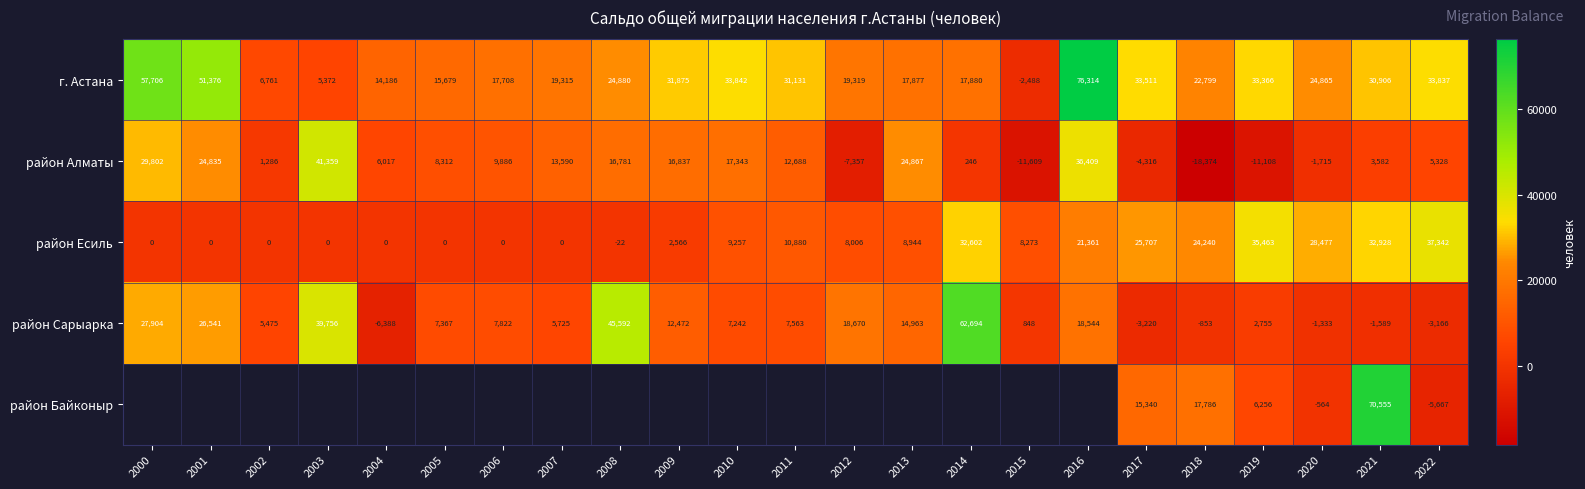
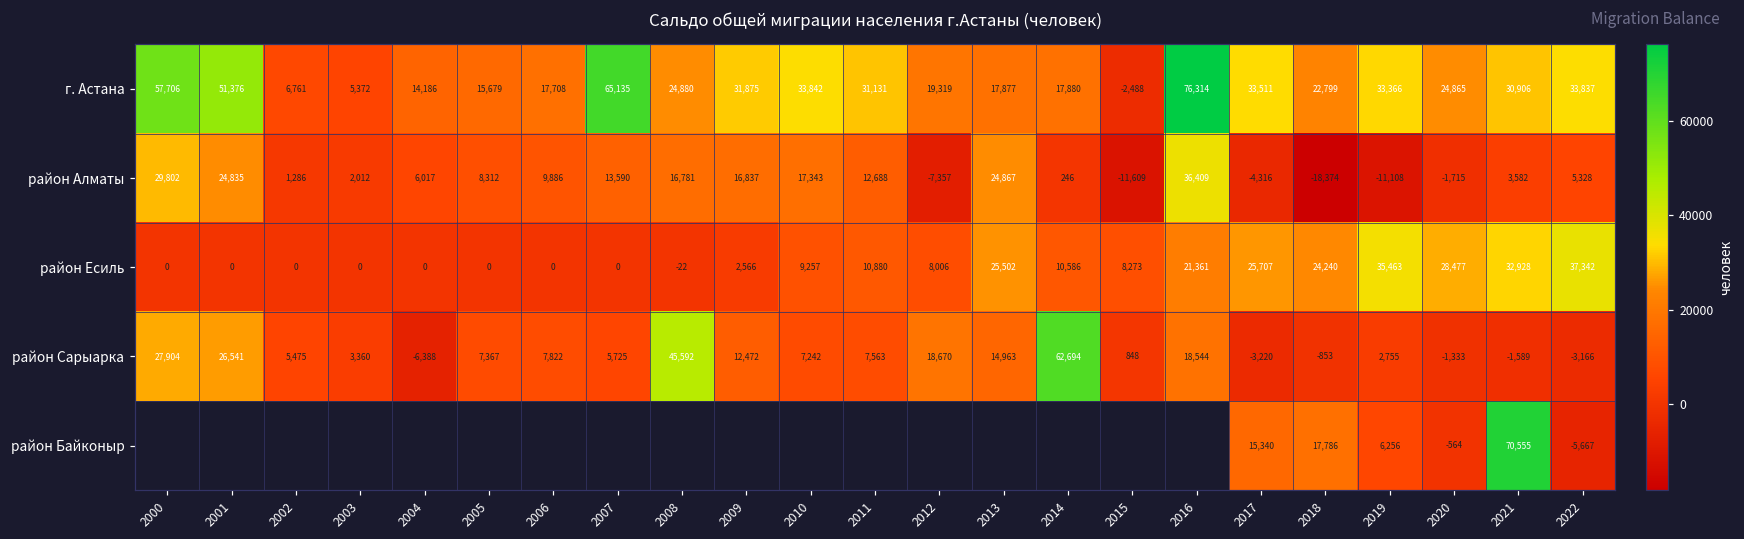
  {
    "г. Астана": {
      "2000": "57,706",
      "2001": "51,376",
      "2002": "6,761",
      "2003": "5,372",
      "2004": "14,186",
      "2005": "15,679",
      "2006": "17,708",
-     "2007": "19,315",
+     "2007": "65,135",
      "2008": "24,880",
      "2009": "31,875",
      "2010": "33,842",
      "2011": "31,131",
      "2012": "19,319",
      "2013": "17,877",
      "2014": "17,880",
      "2015": "-2,488",
      "2016": "76,314",
      "2017": "33,511",
      "2018": "22,799",
      "2019": "33,366",
      "2020": "24,865",
      "2021": "30,906",
      "2022": "33,837"
    },
    "район Алматы": {
      "2000": "29,802",
      "2001": "24,835",
      "2002": "1,286",
-     "2003": "41,359",
+     "2003": "2,012",
      "2004": "6,017",
      "2005": "8,312",
      "2006": "9,886",
      "2007": "13,590",
      "2008": "16,781",
      "2009": "16,837",
      "2010": "17,343",
      "2011": "12,688",
      "2012": "-7,357",
      "2013": "24,867",
      "2014": "246",
      "2015": "-11,609",
      "2016": "36,409",
      "2017": "-4,316",
      "2018": "-18,374",
      "2019": "-11,108",
      "2020": "-1,715",
      "2021": "3,582",
      "2022": "5,328"
    },
    "район Есиль": {
      "2000": "0",
      "2001": "0",
      "2002": "0",
      "2003": "0",
      "2004": "0",
      "2005": "0",
      "2006": "0",
      "2007": "0",
      "2008": "-22",
      "2009": "2,566",
      "2010": "9,257",
      "2011": "10,880",
      "2012": "8,006",
-     "2013": "8,944",
-     "2014": "32,602",
+     "2013": "25,502",
+     "2014": "10,586",
      "2015": "8,273",
      "2016": "21,361",
      "2017": "25,707",
      "2018": "24,240",
      "2019": "35,463",
      "2020": "28,477",
      "2021": "32,928",
      "2022": "37,342"
    },
    "район Сарыарка": {
      "2000": "27,904",
      "2001": "26,541",
      "2002": "5,475",
-     "2003": "39,756",
+     "2003": "3,360",
      "2004": "-6,388",
      "2005": "7,367",
      "2006": "7,822",
      "2007": "5,725",
      "2008": "45,592",
      "2009": "12,472",
      "2010": "7,242",
      "2011": "7,563",
      "2012": "18,670",
      "2013": "14,963",
      "2014": "62,694",
      "2015": "848",
      "2016": "18,544",
      "2017": "-3,220",
      "2018": "-853",
      "2019": "2,755",
      "2020": "-1,333",
      "2021": "-1,589",
      "2022": "-3,166"
    },
    "район Байконыр": {
      "2017": "15,340",
      "2018": "17,786",
      "2019": "6,256",
      "2020": "-564",
      "2021": "70,555",
      "2022": "-5,667"
    }
  }
